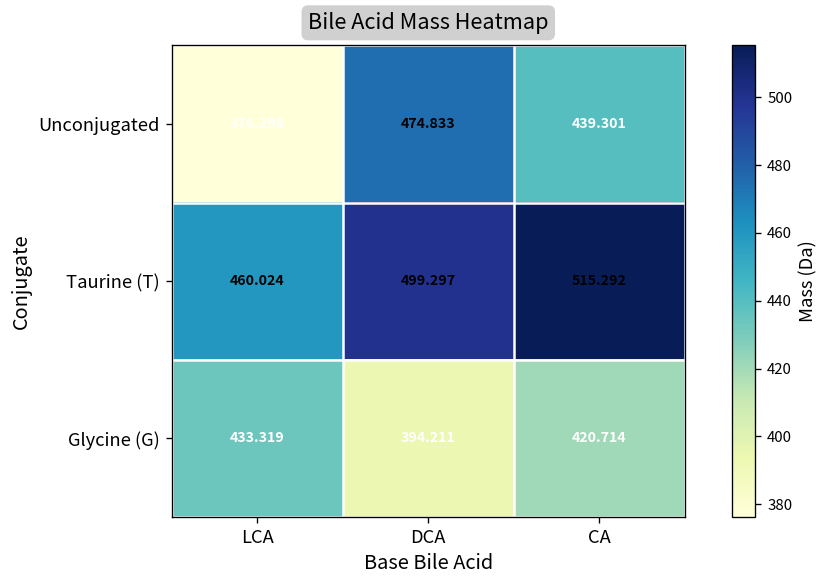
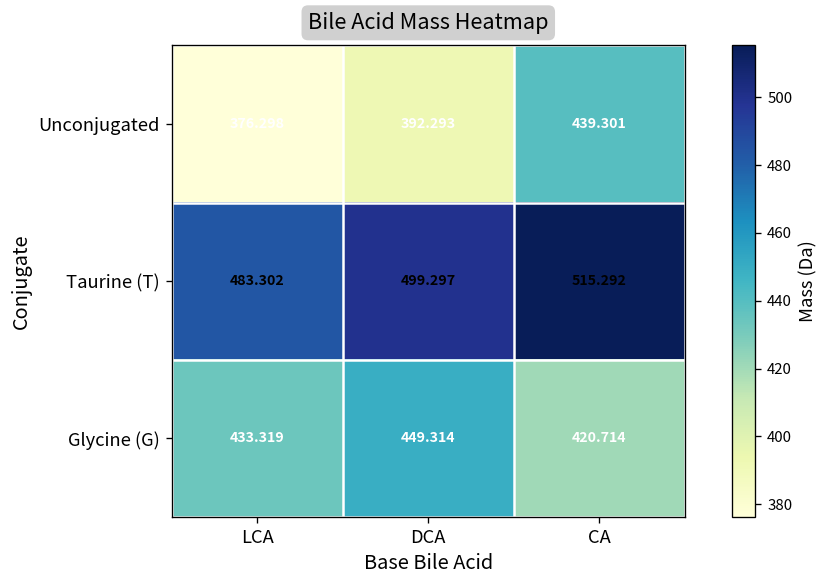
  {
    "Unconjugated": {
-     "DCA": 474.833,
+     "DCA": 392.293,
      "CA": 439.301
    },
    "Taurine (T)": {
-     "LCA": 460.024,
+     "LCA": 483.302,
      "DCA": 499.297,
      "CA": 515.292
    },
    "Glycine (G)": {
      "LCA": 433.319,
-     "DCA": 394.211,
+     "DCA": 449.314,
      "CA": 420.714
    }
  }
